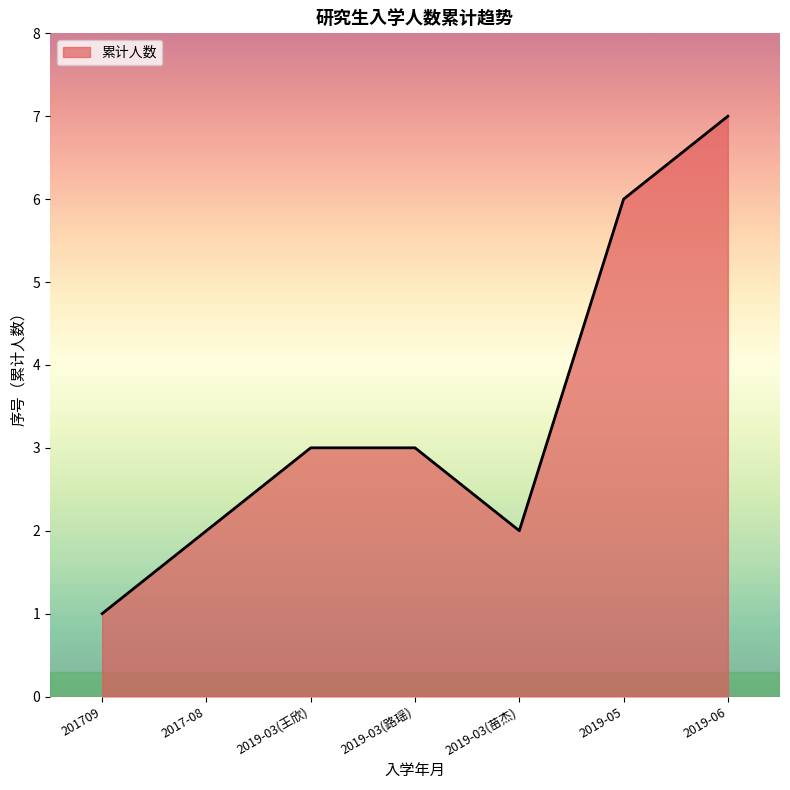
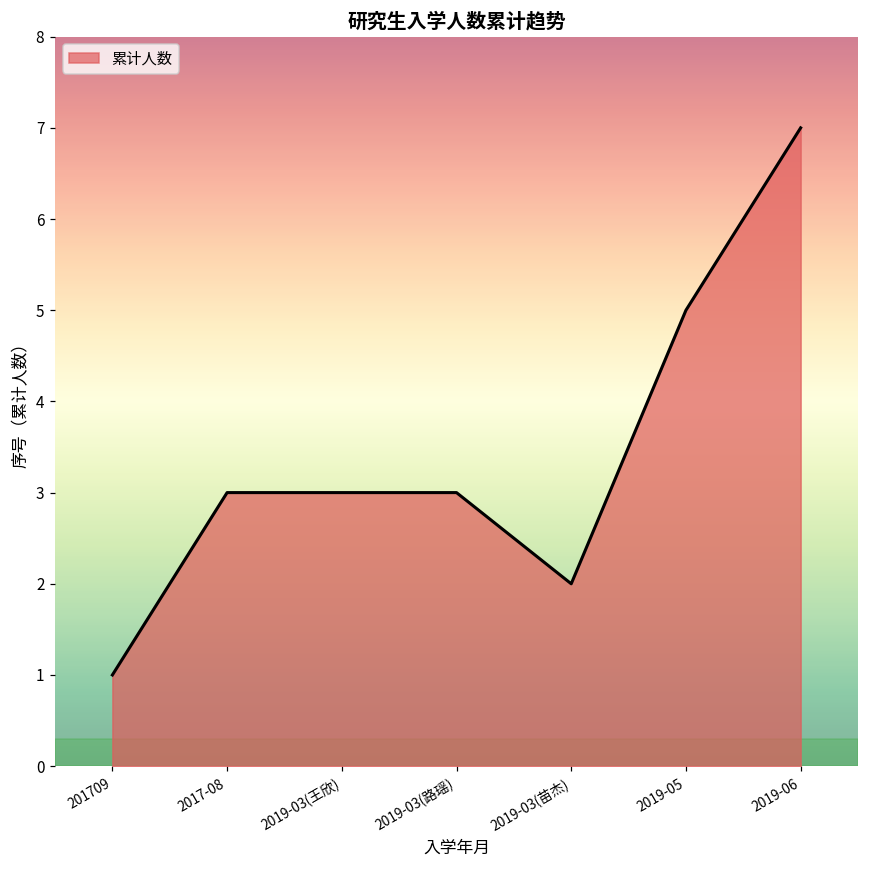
  {
    "201709": 1,
-   "2017-08": 2,
+   "2017-08": 3,
    "2019-03(王欣)": 3,
    "2019-03(路瑶)": 3,
    "2019-03(苗杰)": 2,
-   "2019-05": 6,
+   "2019-05": 5,
    "2019-06": 7
  }
